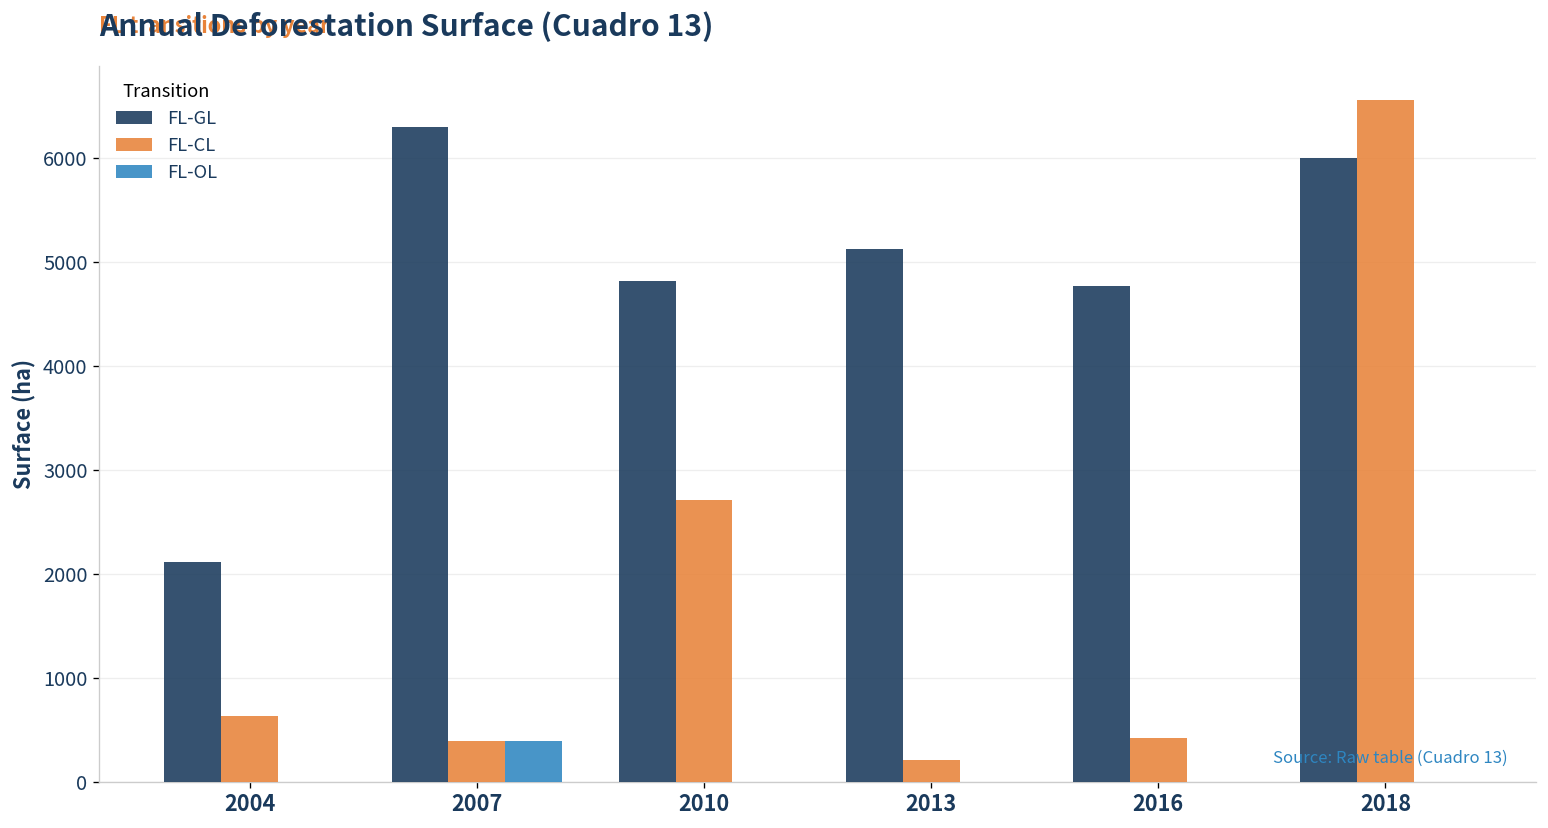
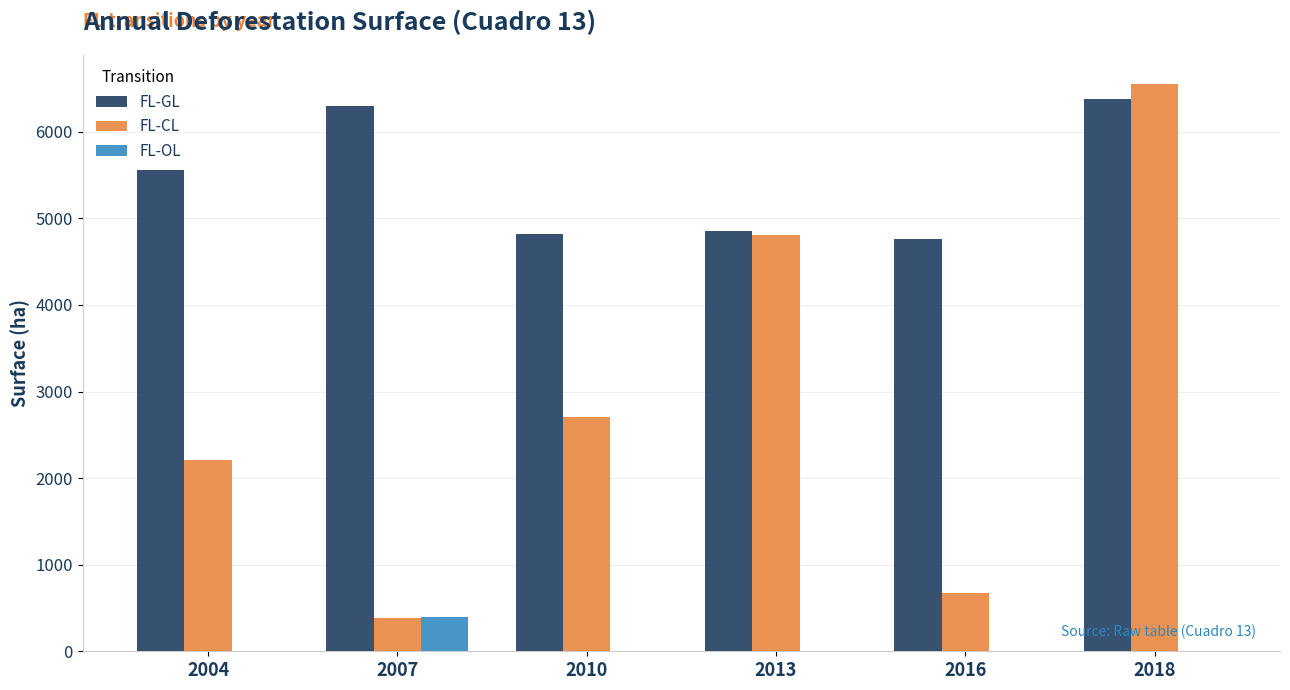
  {
    "FL-GL": {
-     "2004": 2100,
+     "2004": 5600,
      "2007": 6300,
      "2010": 4800,
-     "2013": 5100,
+     "2013": 4900,
      "2016": 4800,
-     "2018": 6000
+     "2018": 6400
    },
    "FL-CL": {
-     "2004": 600,
+     "2004": 2200,
      "2007": 400,
      "2010": 2700,
-     "2013": 200,
-     "2016": 400
+     "2013": 4800,
+     "2016": 700
    },
    "FL-OL": {
      "2004": 0,
      "2007": 400,
      "2010": 0,
      "2013": 0,
      "2016": 0,
      "2018": 0
    }
  }
